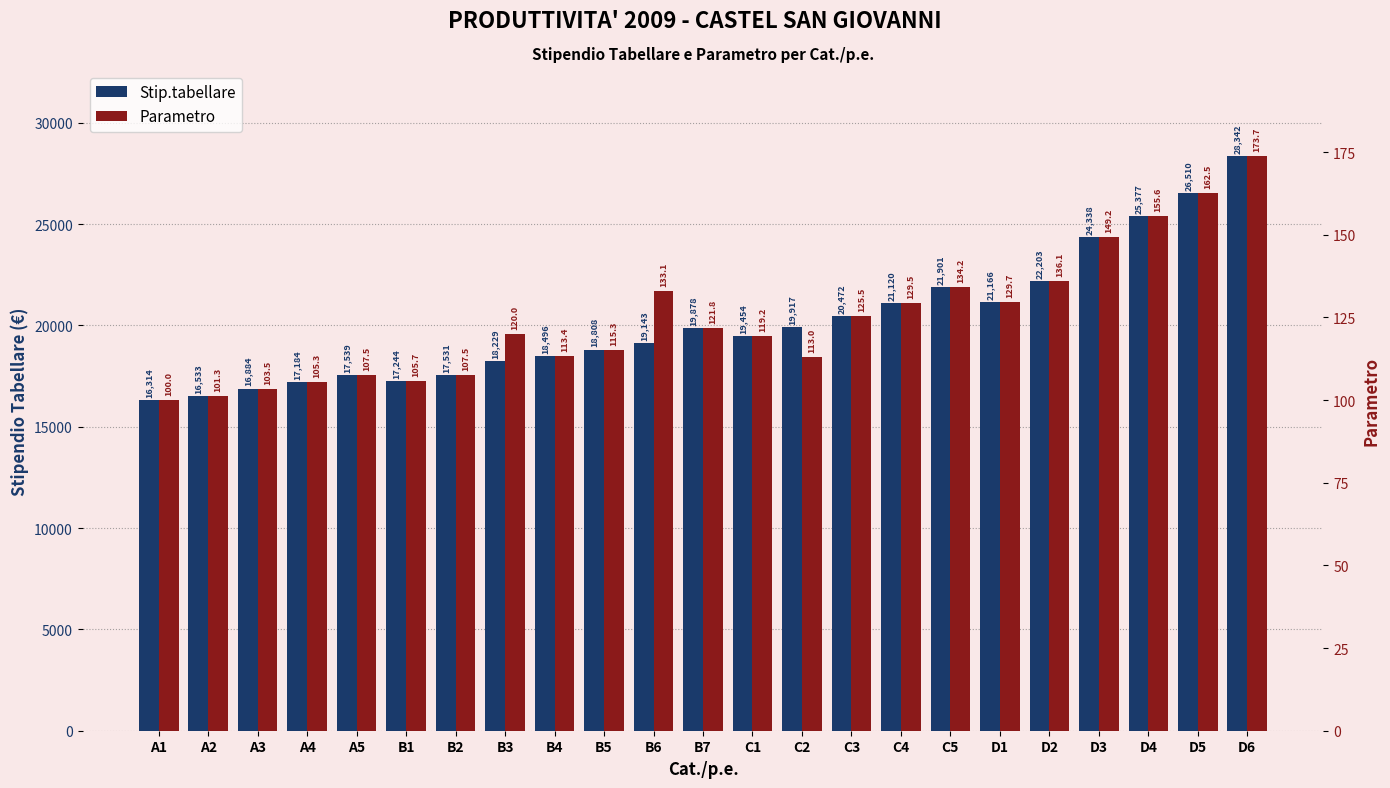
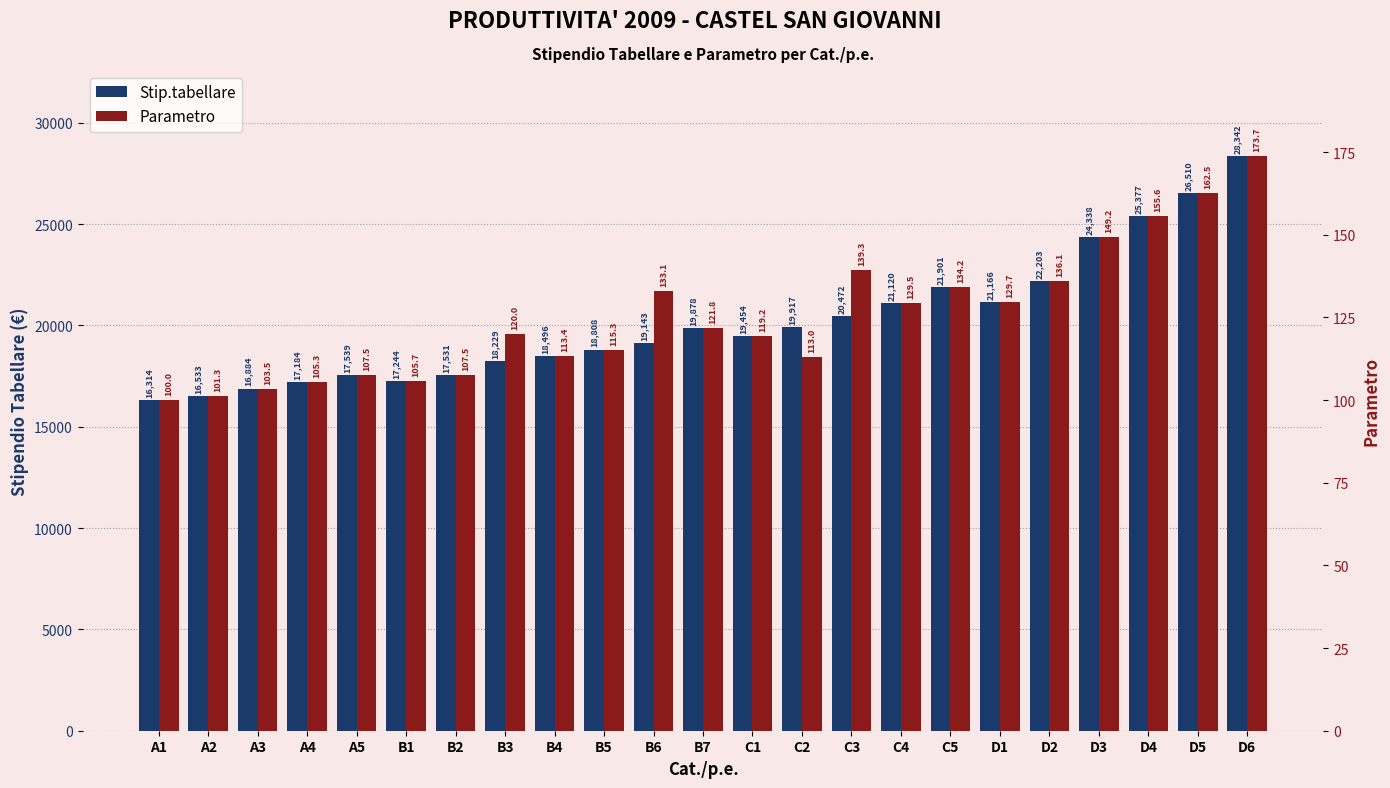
  {
    "Stip.tabellare": {
      "A3": "16,884",
      "A4": "17,184",
      "B7": "19,878",
      "C1": "19,454",
      "C4": "21,120",
      "C5": "21,901",
      "D3": "24,338"
    },
    "Parametro": {
      "A1": "100.0",
      "A2": "101.3",
      "A3": "103.5",
      "A4": "105.3",
      "A5": "107.5",
      "B1": "105.7",
      "B2": "107.5",
      "B3": "120.0",
      "B4": "113.4",
      "B5": "115.3",
      "B6": "133.1",
      "B7": "121.8",
      "C1": "119.2",
      "C2": "113.0",
-     "C3": "125.5",
+     "C3": "139.3",
      "C4": "129.5",
      "C5": "134.2",
      "D1": "129.7",
      "D2": "136.1",
      "D3": "149.2",
      "D4": "155.6",
      "D5": "162.5",
      "D6": "173.7"
    }
  }
